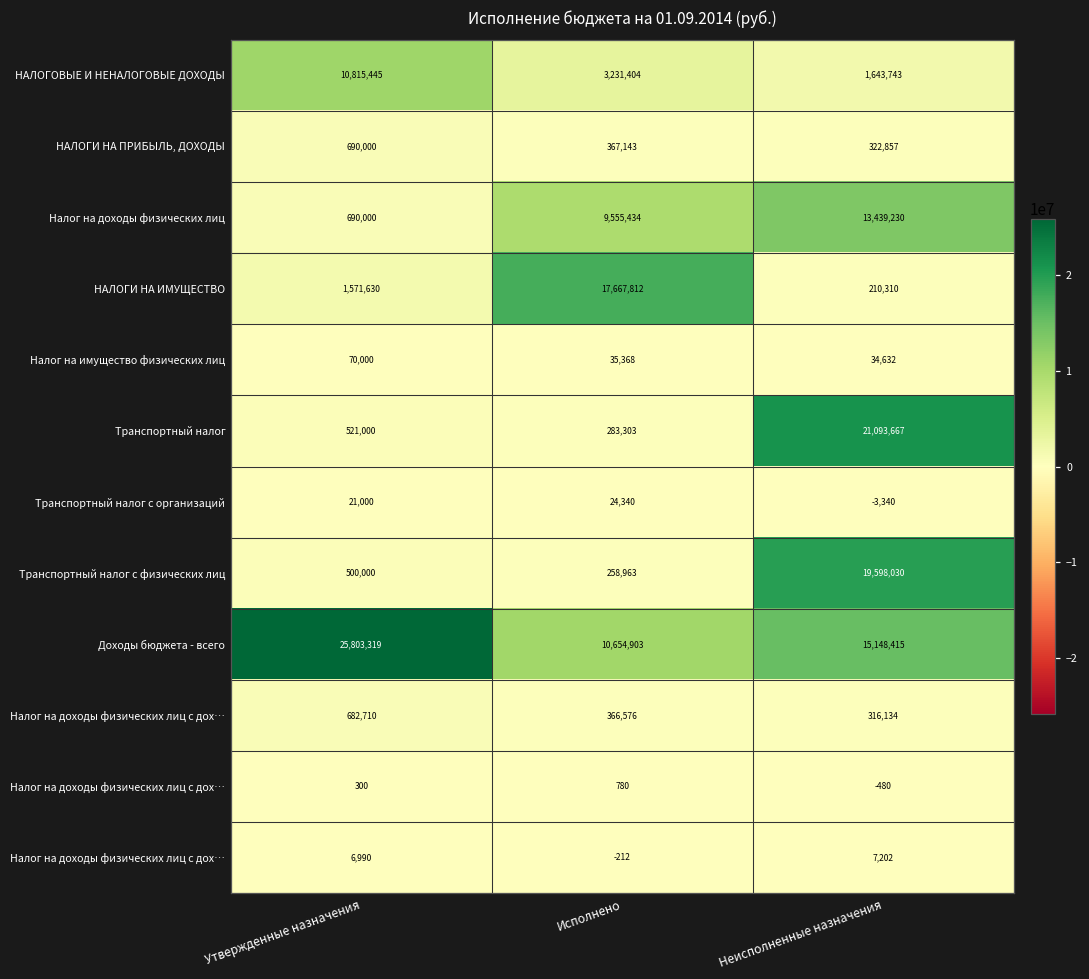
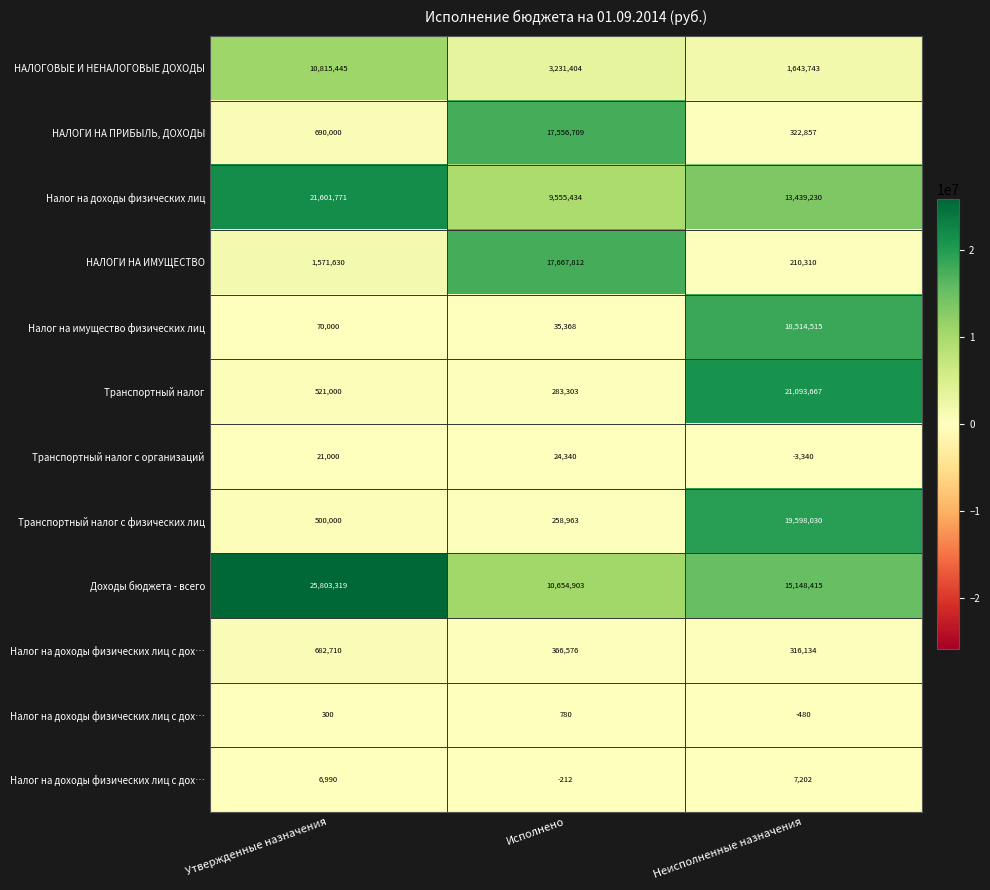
  {
    "НАЛОГОВЫЕ И НЕНАЛОГОВЫЕ ДОХОДЫ": {
      "Утвержденные назначения": "10,815,445",
      "Исполнено": "3,231,404",
      "Неисполненные назначения": "1,643,743"
    },
    "НАЛОГИ НА ПРИБЫЛЬ, ДОХОДЫ": {
      "Утвержденные назначения": "690,000",
-     "Исполнено": "367,143",
+     "Исполнено": "17,556,709",
      "Неисполненные назначения": "322,857"
    },
    "Налог на доходы физических лиц": {
-     "Утвержденные назначения": "690,000",
+     "Утвержденные назначения": "21,601,771",
      "Исполнено": "9,555,434",
      "Неисполненные назначения": "13,439,230"
    },
    "НАЛОГИ НА ИМУЩЕСТВО": {
      "Утвержденные назначения": "1,571,630",
      "Исполнено": "17,667,812",
      "Неисполненные назначения": "210,310"
    },
    "Налог на имущество физических лиц": {
      "Утвержденные назначения": "70,000",
      "Исполнено": "35,368",
-     "Неисполненные назначения": "34,632"
+     "Неисполненные назначения": "18,514,515"
    },
    "Транспортный налог": {
      "Утвержденные назначения": "521,000",
      "Исполнено": "283,303",
      "Неисполненные назначения": "21,093,667"
    },
    "Транспортный налог с организаций": {
      "Утвержденные назначения": "21,000",
      "Исполнено": "24,340",
      "Неисполненные назначения": "-3,340"
    },
    "Транспортный налог с физических лиц": {
      "Утвержденные назначения": "500,000",
      "Исполнено": "258,963",
      "Неисполненные назначения": "19,598,030"
    },
    "Доходы бюджета - всего": {
      "Утвержденные назначения": "25,803,319",
      "Исполнено": "10,654,903",
      "Неисполненные назначения": "15,148,415"
    }
  }
